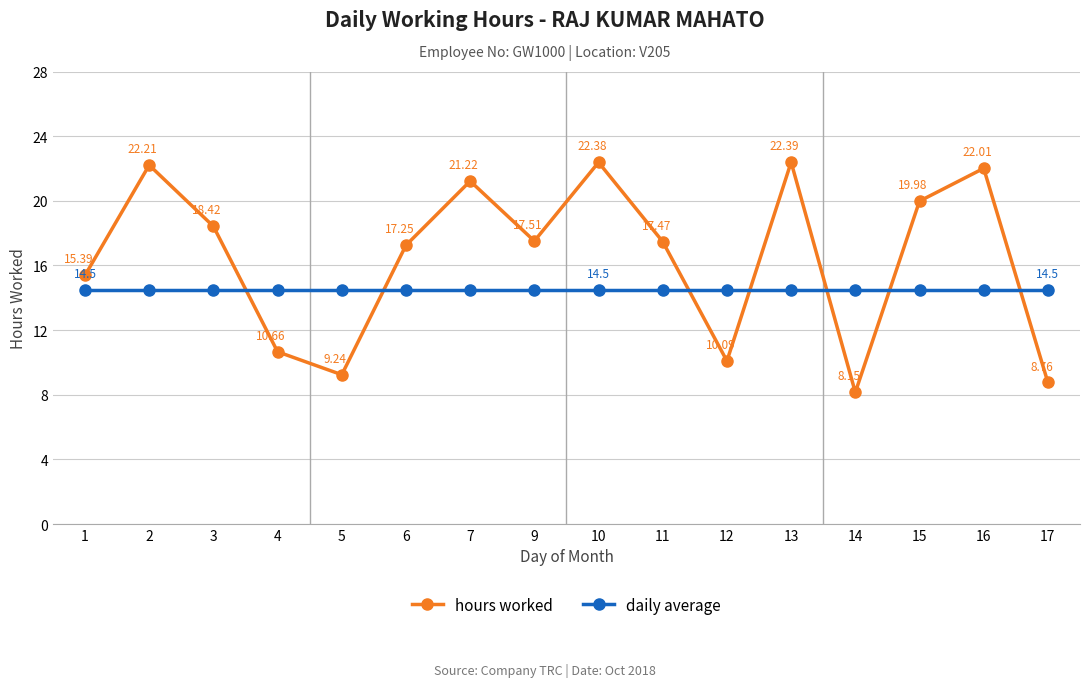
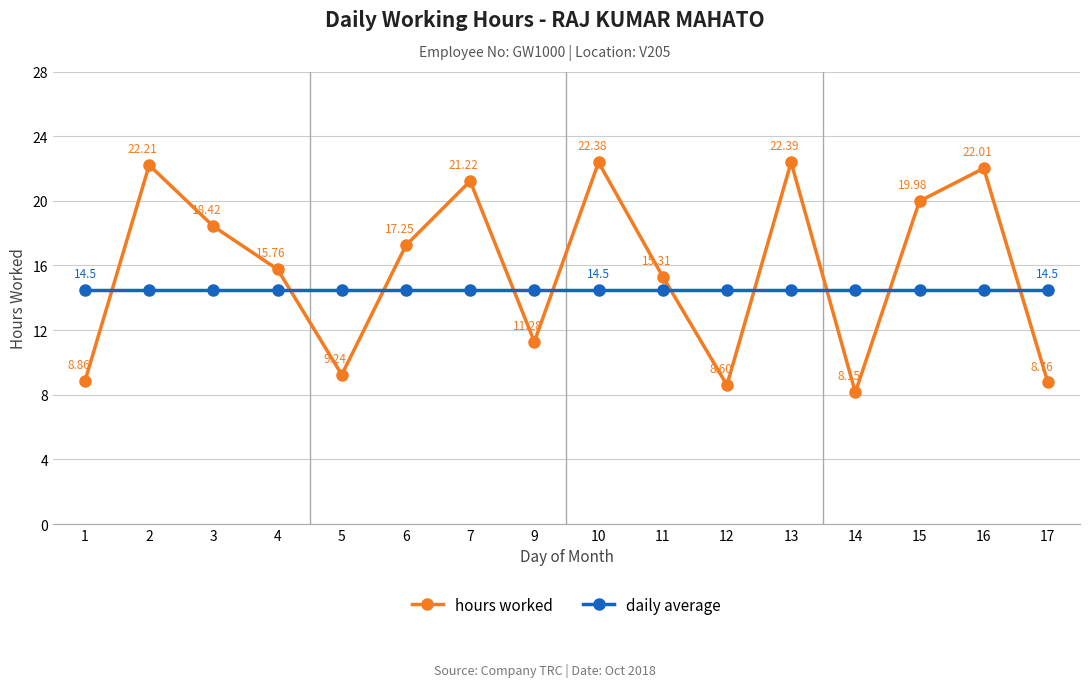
  {
    "hours worked": {
-     "1": 15.39,
+     "1": 8.86,
      "2": 22.21,
      "3": 18.42,
-     "4": 10.66,
+     "4": 15.76,
      "5": 9.24,
      "6": 17.25,
      "7": 21.22,
-     "9": 17.51,
+     "9": 11.28,
      "10": 22.38,
-     "11": 17.47,
-     "12": 10.09,
+     "11": 15.31,
+     "12": 8.60,
      "13": 22.39,
      "14": 8.15,
      "15": 19.98,
      "16": 22.01,
      "17": 8.76
    },
    "daily average": {
      "1": 14.5,
      "10": 14.5,
      "17": 14.5
    }
  }
